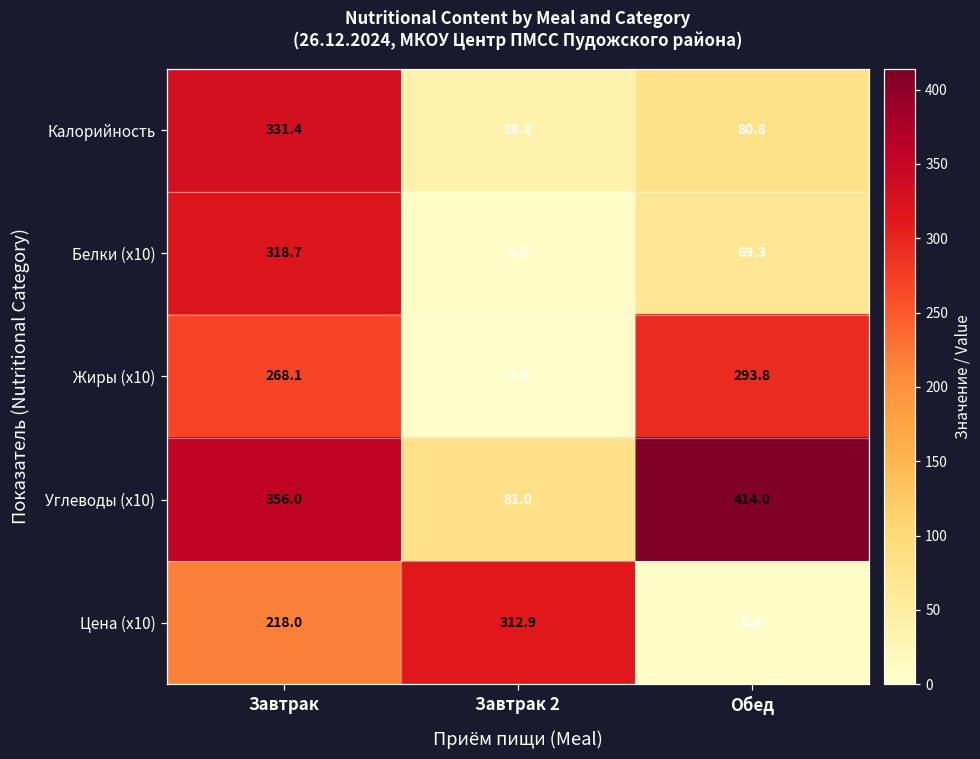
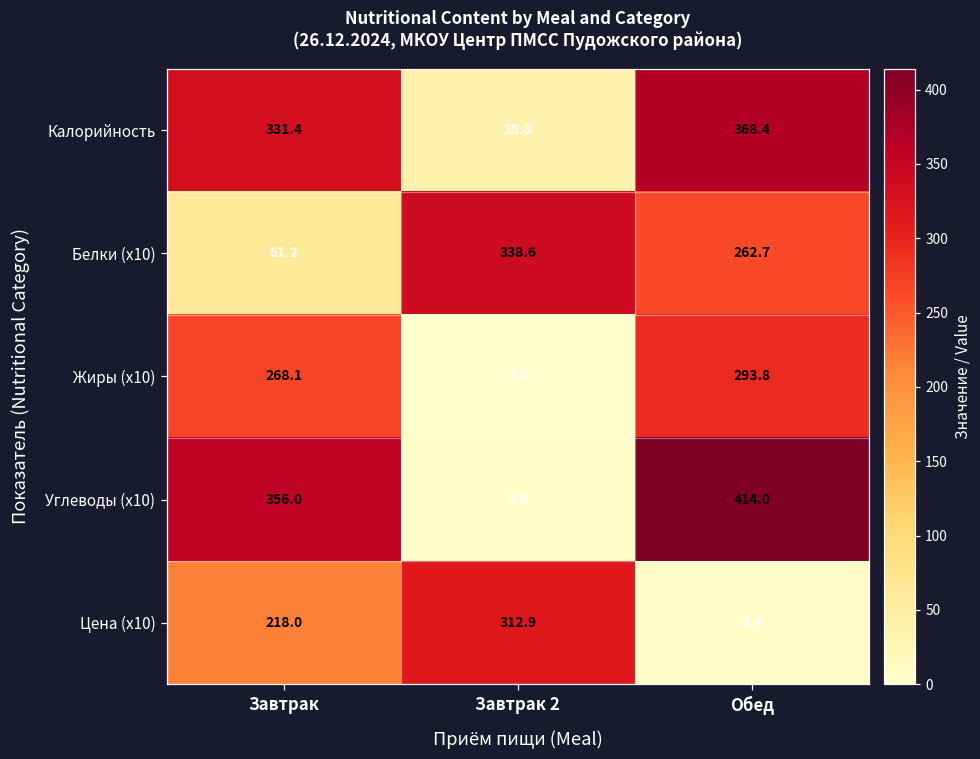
  {
    "Калорийность": {
      "Завтрак": 331.4,
      "Завтрак 2": 38.8,
-     "Обед": 80.8
+     "Обед": 368.4
    },
    "Белки (x10)": {
-     "Завтрак": 318.7,
-     "Завтрак 2": 9.0,
-     "Обед": 69.3
+     "Завтрак": 61.2,
+     "Завтрак 2": 338.6,
+     "Обед": 262.7
    },
    "Жиры (x10)": {
      "Завтрак": 268.1,
      "Завтрак 2": 2.0,
      "Обед": 293.8
    },
    "Углеводы (x10)": {
      "Завтрак": 356.0,
-     "Завтрак 2": 81.0,
+     "Завтрак 2": 5.8,
      "Обед": 414.0
    },
    "Цена (x10)": {
      "Завтрак": 218.0,
      "Завтрак 2": 312.9,
      "Обед": 5.4
    }
  }
